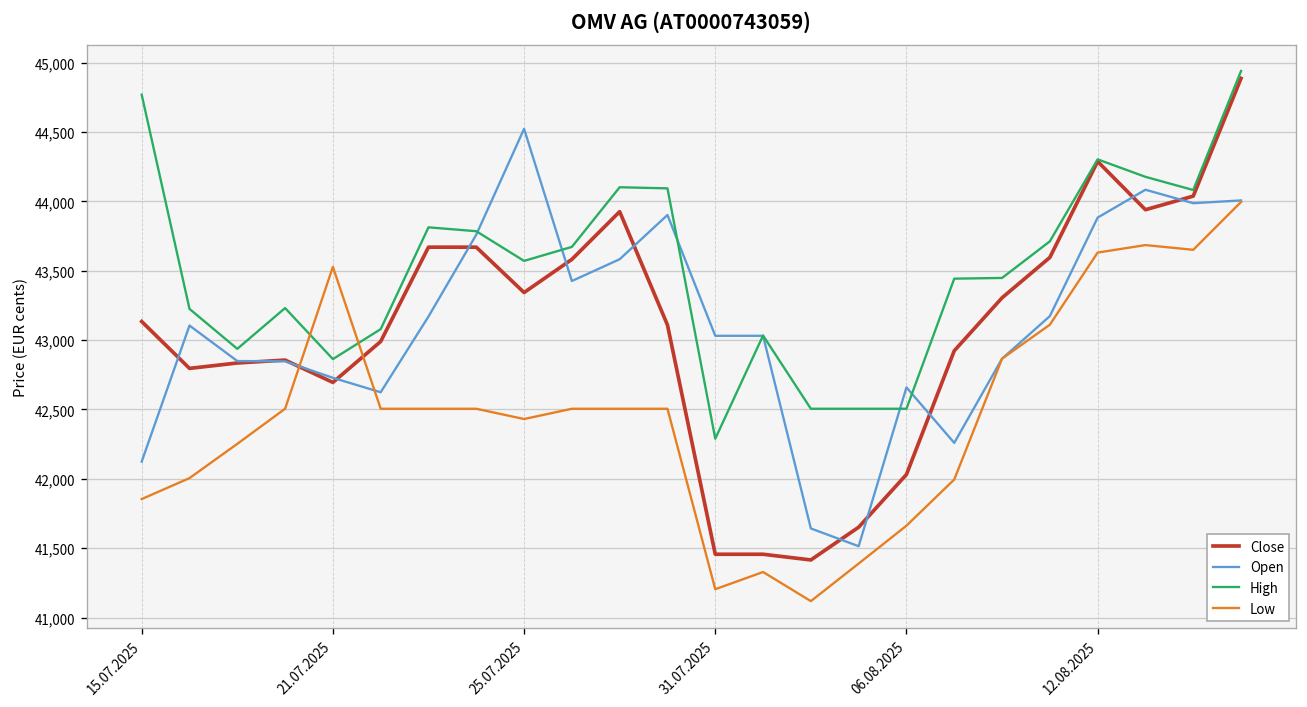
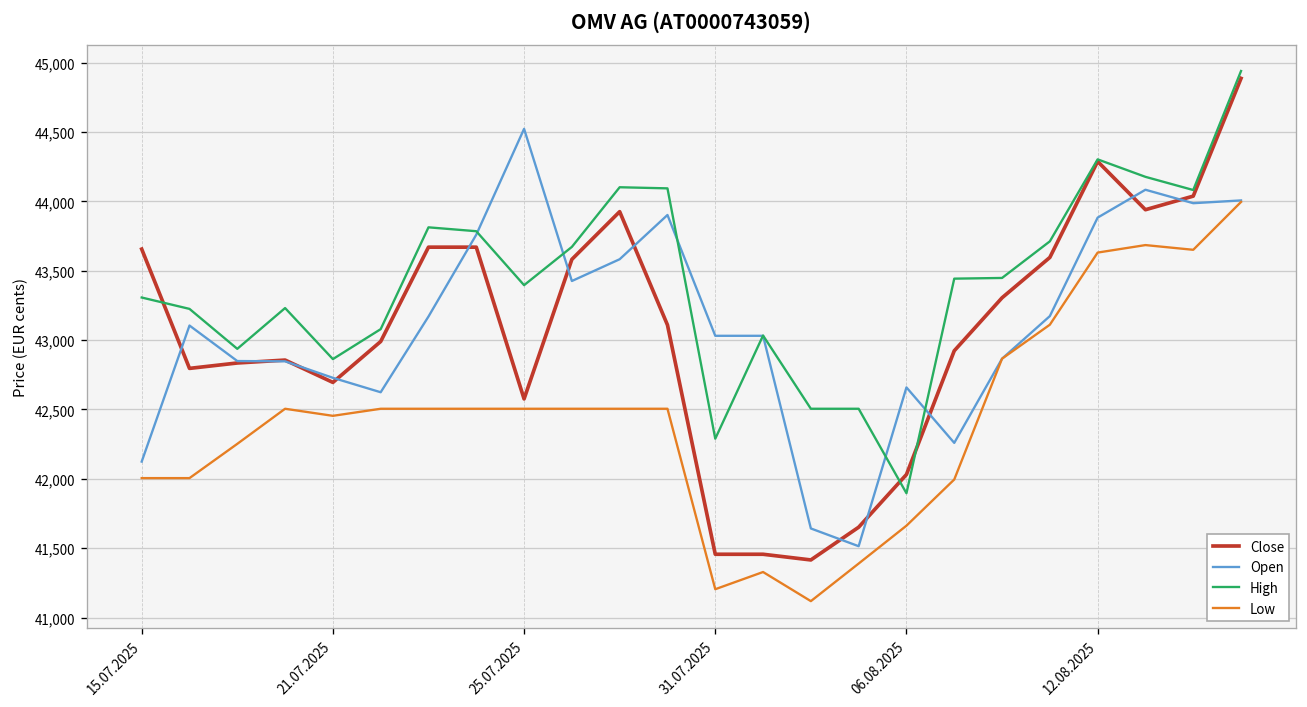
  {
    "Close": {
-     "15.07.2025": "43,130",
+     "15.07.2025": "43,660",
      "21.07.2025": "42,700",
-     "25.07.2025": "43,340",
+     "25.07.2025": "42,580",
      "31.07.2025": "41,460",
      "06.08.2025": "42,030"
    },
    "Open": {
      "15.07.2025": "42,120",
      "21.07.2025": "42,730",
      "25.07.2025": "44,520",
      "31.07.2025": "43,030",
      "06.08.2025": "42,660",
      "12.08.2025": "43,880"
    },
    "High": {
-     "15.07.2025": "44,770",
+     "15.07.2025": "43,310",
      "21.07.2025": "42,860",
-     "25.07.2025": "43,570",
+     "25.07.2025": "43,400",
      "31.07.2025": "42,290",
-     "06.08.2025": "42,510"
+     "06.08.2025": "41,900"
    },
    "Low": {
-     "15.07.2025": "41,850",
-     "21.07.2025": "43,530",
-     "25.07.2025": "42,430",
+     "15.07.2025": "42,010",
+     "21.07.2025": "42,450",
+     "25.07.2025": "42,510",
      "31.07.2025": "41,200",
      "06.08.2025": "41,660",
      "12.08.2025": "43,630"
    }
  }
